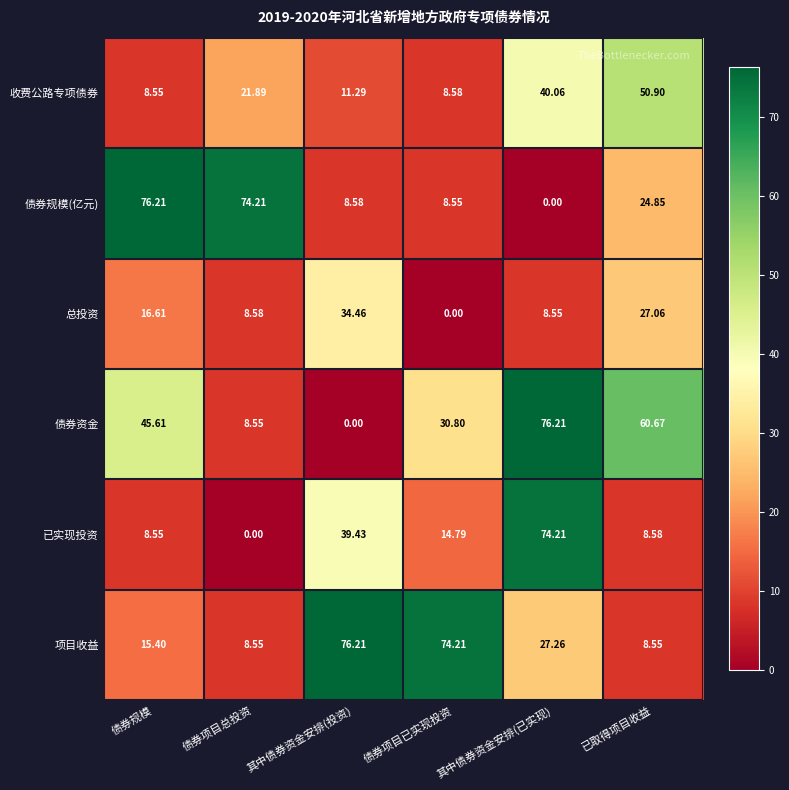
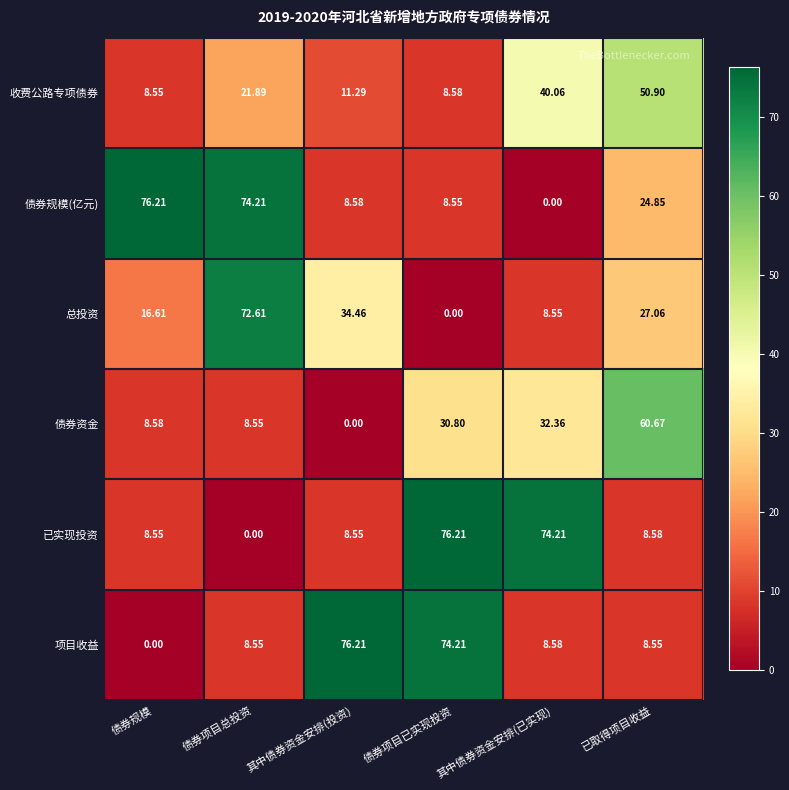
  {
    "收费公路专项债券": {
      "债券规模": 8.55,
      "债券项目总投资": 21.89,
      "其中债券资金安排(投资)": 11.29,
      "债券项目已实现投资": 8.58,
      "其中债券资金安排(已实现)": 40.06
    },
    "债券规模(亿元)": {
      "债券规模": 76.21,
      "债券项目总投资": 74.21,
      "其中债券资金安排(投资)": 8.58,
      "债券项目已实现投资": 8.55,
      "其中债券资金安排(已实现)": 0.00,
      "已取得项目收益": 24.85
    },
    "总投资": {
      "债券规模": 16.61,
-     "债券项目总投资": 8.58,
+     "债券项目总投资": 72.61,
      "其中债券资金安排(投资)": 34.46,
      "债券项目已实现投资": 0.00,
      "其中债券资金安排(已实现)": 8.55,
      "已取得项目收益": 27.06
    },
    "债券资金": {
-     "债券规模": 45.61,
+     "债券规模": 8.58,
      "债券项目总投资": 8.55,
      "其中债券资金安排(投资)": 0.00,
      "债券项目已实现投资": 30.80,
-     "其中债券资金安排(已实现)": 76.21,
+     "其中债券资金安排(已实现)": 32.36,
      "已取得项目收益": 60.67
    },
    "已实现投资": {
      "债券规模": 8.55,
      "债券项目总投资": 0.00,
-     "其中债券资金安排(投资)": 39.43,
-     "债券项目已实现投资": 14.79,
+     "其中债券资金安排(投资)": 8.55,
+     "债券项目已实现投资": 76.21,
      "其中债券资金安排(已实现)": 74.21,
      "已取得项目收益": 8.58
    },
    "项目收益": {
-     "债券规模": 15.40,
+     "债券规模": 0.00,
      "债券项目总投资": 8.55,
      "其中债券资金安排(投资)": 76.21,
      "债券项目已实现投资": 74.21,
-     "其中债券资金安排(已实现)": 27.26,
+     "其中债券资金安排(已实现)": 8.58,
      "已取得项目收益": 8.55
    }
  }
